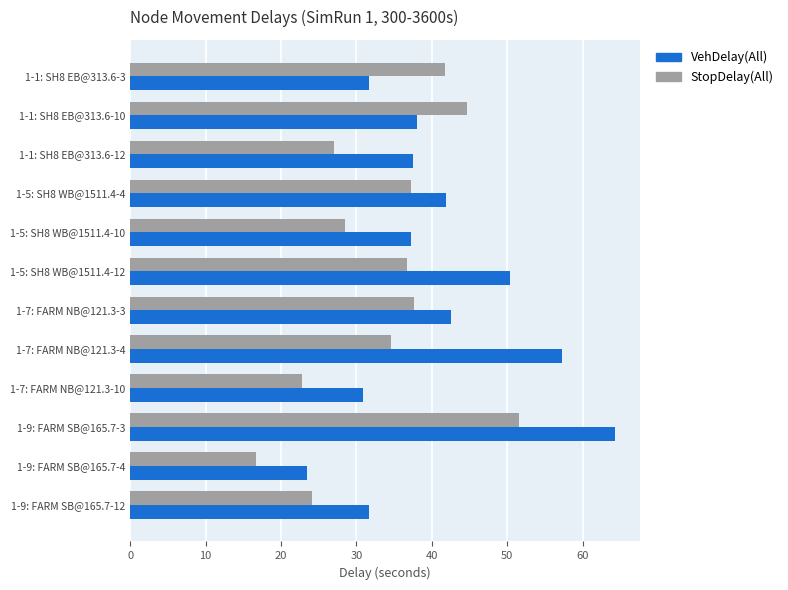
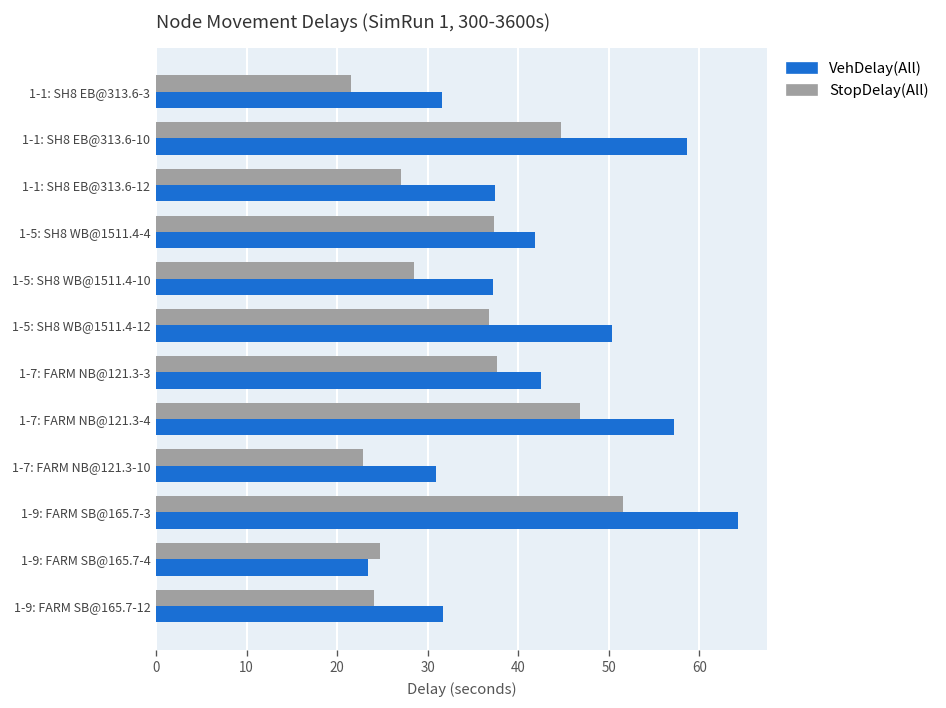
  {
    "VehDelay(All)": {
      "1-1: SH8 EB@313.6-3": 32,
-     "1-1: SH8 EB@313.6-10": 38,
+     "1-1: SH8 EB@313.6-10": 59,
      "1-1: SH8 EB@313.6-12": 37,
      "1-5: SH8 WB@1511.4-4": 42,
      "1-5: SH8 WB@1511.4-10": 37,
      "1-5: SH8 WB@1511.4-12": 50,
      "1-7: FARM NB@121.3-3": 43,
      "1-7: FARM NB@121.3-4": 57,
      "1-7: FARM NB@121.3-10": 31,
      "1-9: FARM SB@165.7-3": 64,
      "1-9: FARM SB@165.7-4": 23,
      "1-9: FARM SB@165.7-12": 32
    },
    "StopDelay(All)": {
-     "1-1: SH8 EB@313.6-3": 42,
+     "1-1: SH8 EB@313.6-3": 22,
      "1-1: SH8 EB@313.6-10": 45,
      "1-1: SH8 EB@313.6-12": 27,
      "1-5: SH8 WB@1511.4-4": 37,
      "1-5: SH8 WB@1511.4-10": 28,
      "1-5: SH8 WB@1511.4-12": 37,
      "1-7: FARM NB@121.3-3": 38,
-     "1-7: FARM NB@121.3-4": 35,
+     "1-7: FARM NB@121.3-4": 47,
      "1-7: FARM NB@121.3-10": 23,
      "1-9: FARM SB@165.7-3": 52,
-     "1-9: FARM SB@165.7-4": 17,
+     "1-9: FARM SB@165.7-4": 25,
      "1-9: FARM SB@165.7-12": 24
    }
  }
